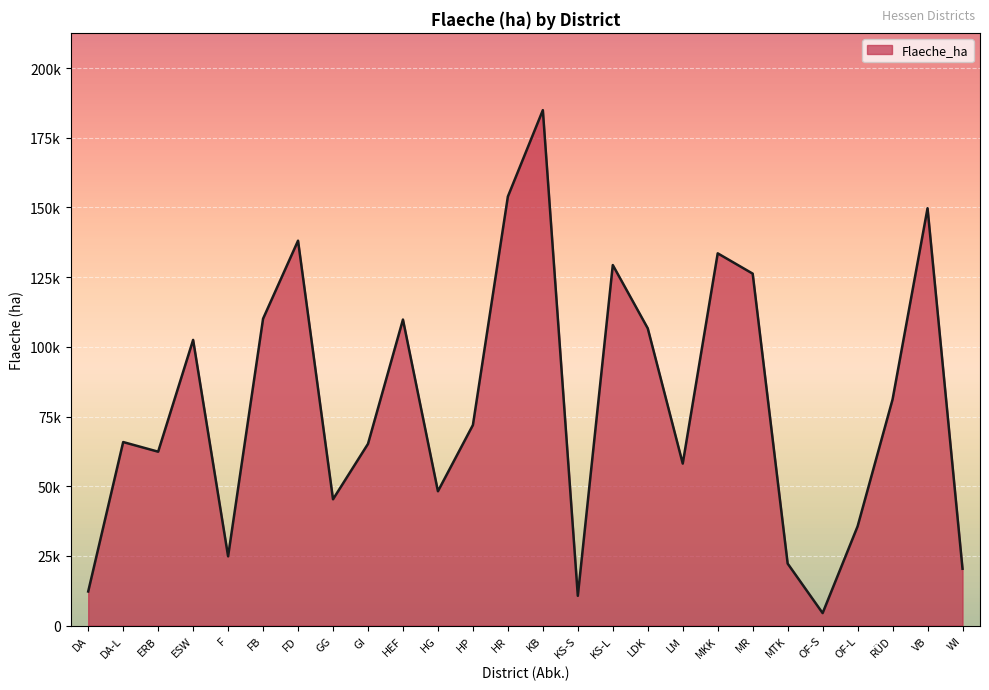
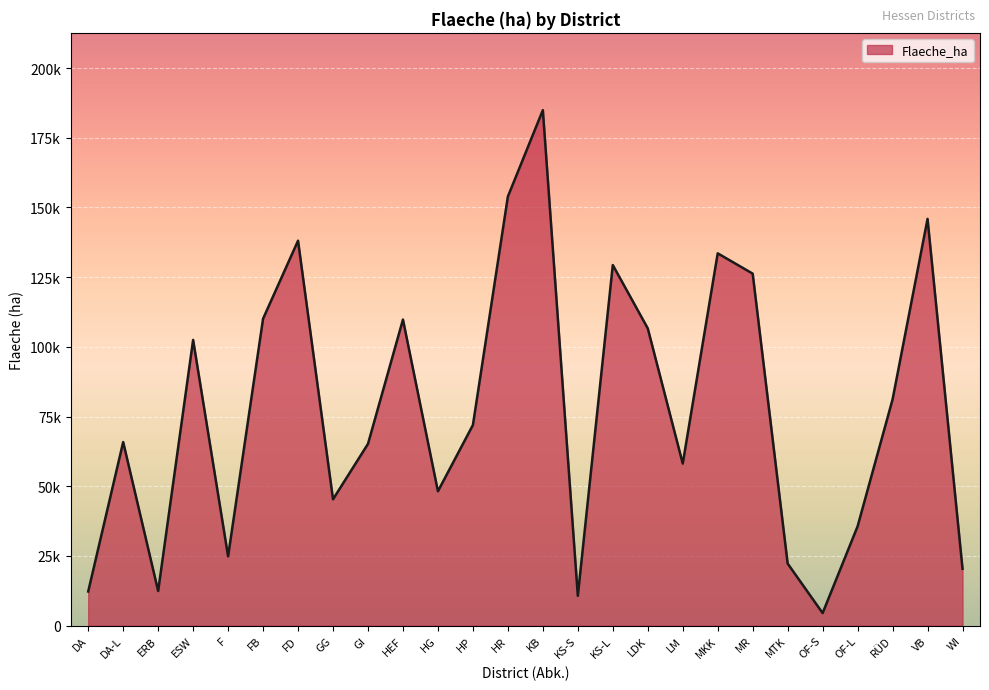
  {
    "DA": 12000,
    "DA-L": 66000,
-   "ERB": 62000,
+   "ERB": 12000,
    "ESW": 102000,
    "F": 25000,
    "FB": 110000,
    "FD": 138000,
    "GG": 45000,
    "GI": 65000,
    "HEF": 110000,
    "HG": 48000,
    "HP": 72000,
    "HR": 154000,
    "KB": 185000,
    "KS-S": 11000,
    "KS-L": 129000,
    "LDK": 107000,
    "LM": 58000,
    "MKK": 134000,
    "MR": 126000,
    "MTK": 22000,
    "OF-S": 4000,
    "OF-L": 36000,
    "RÜD": 81000,
-   "VB": 150000,
+   "VB": 146000,
    "WI": 20000
  }
